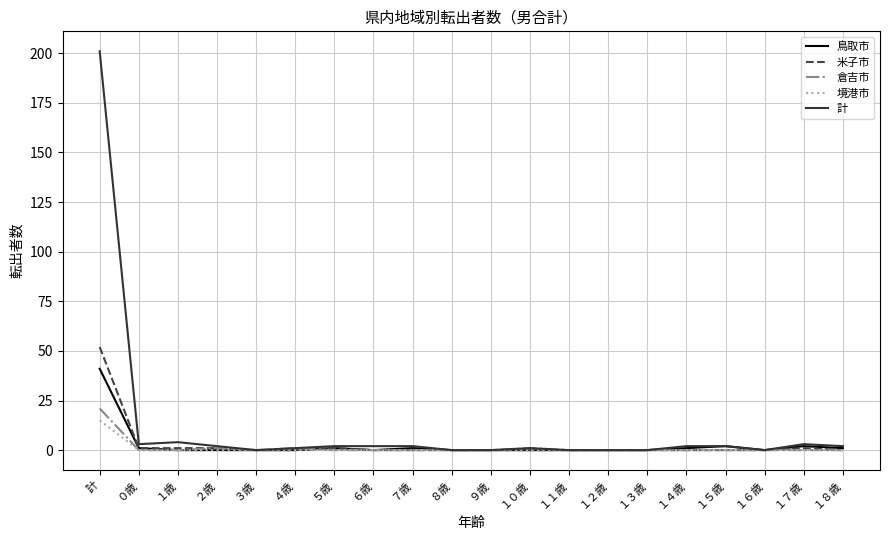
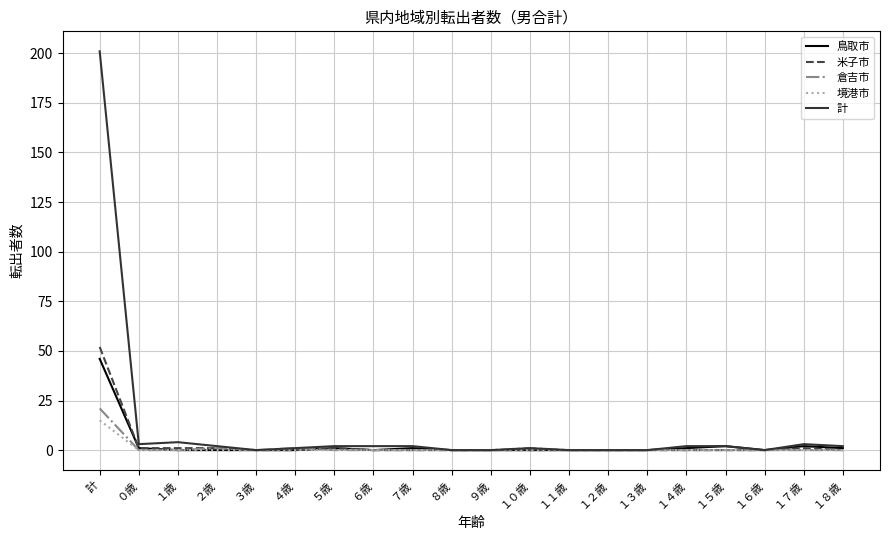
  {
    "鳥取市": {
-     "計": 41
+     "計": 46
    }
  }
